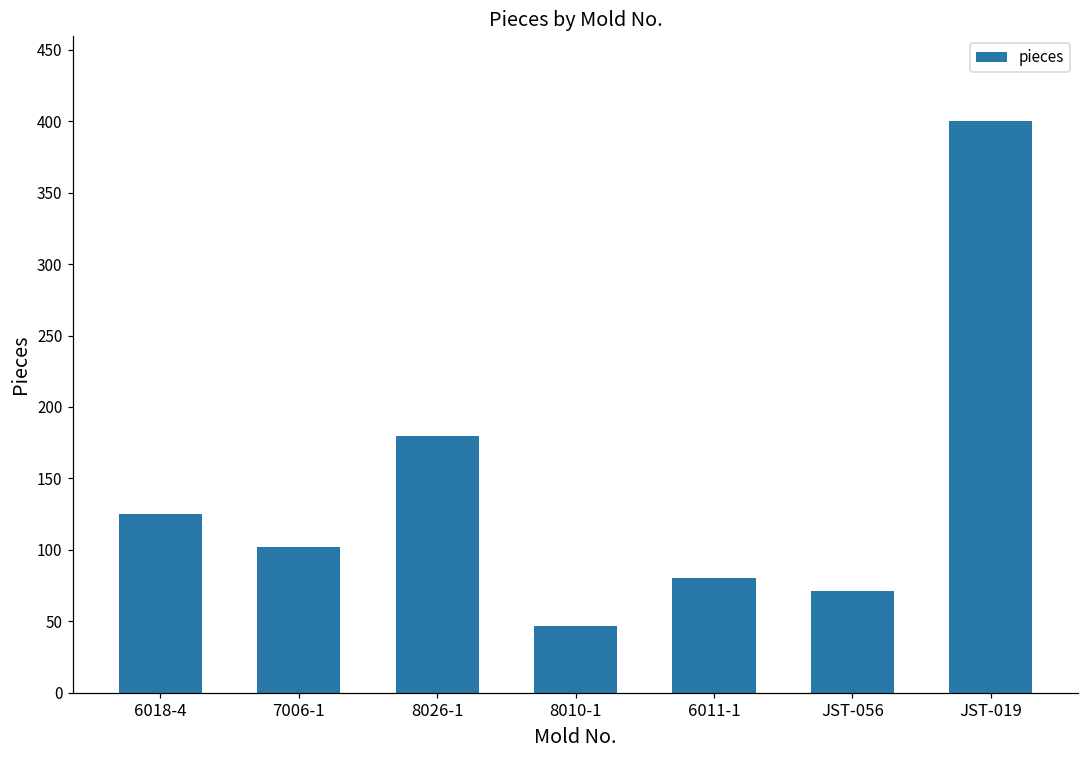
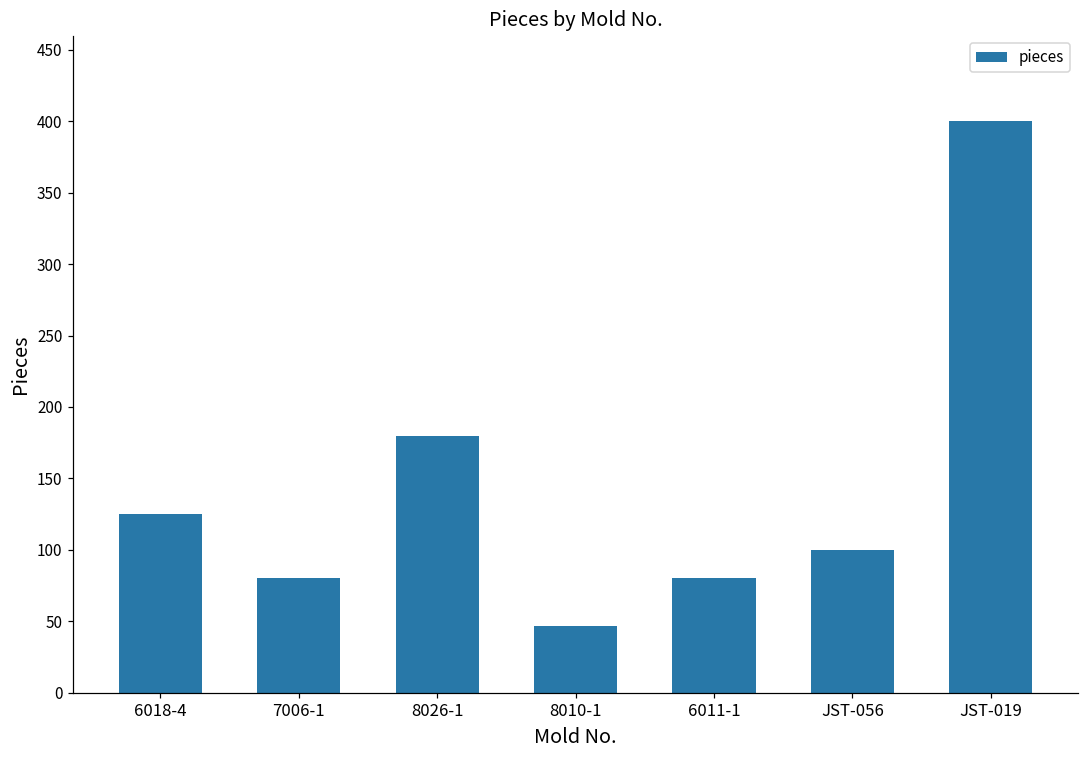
  {
    "6018-4": 125,
-   "7006-1": 102,
+   "7006-1": 80,
    "8026-1": 180,
    "8010-1": 47,
    "6011-1": 80,
-   "JST-056": 71,
+   "JST-056": 100,
    "JST-019": 400
  }
